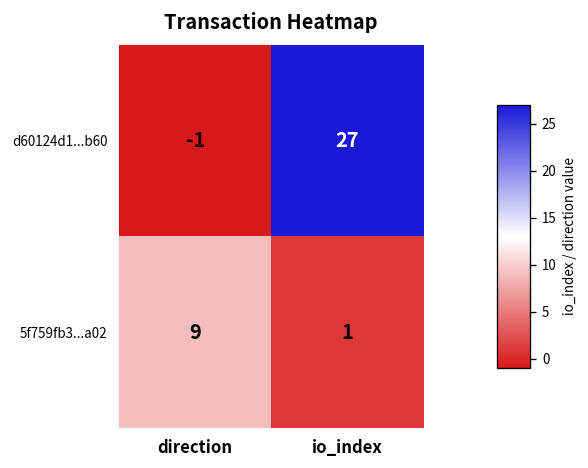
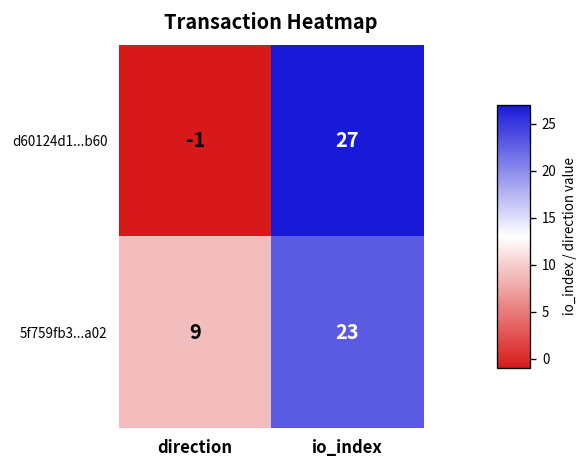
  {
    "d60124d1...b60": {
      "direction": -1,
      "io_index": 27
    },
    "5f759fb3...a02": {
      "direction": 9,
-     "io_index": 1
+     "io_index": 23
    }
  }
